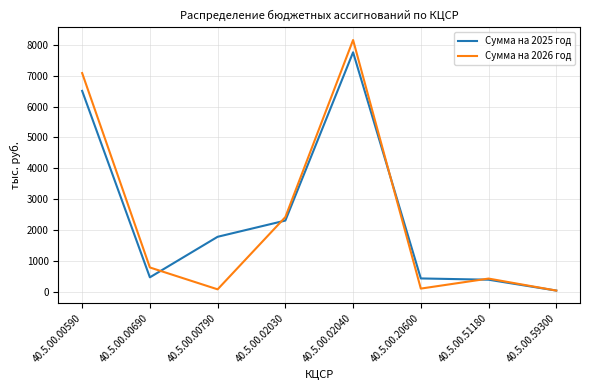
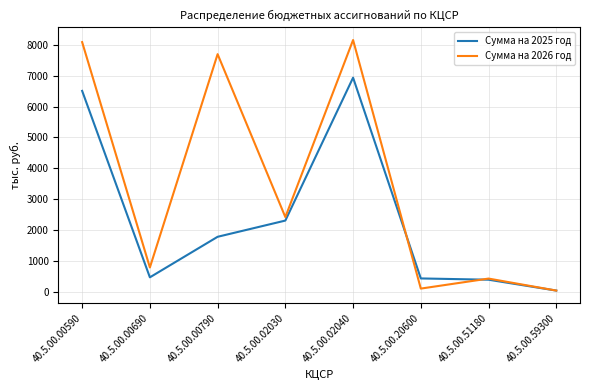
  {
    "Сумма на 2025 год": {
      "40.5.00.00590": 6500,
      "40.5.00.00690": 500,
      "40.5.00.00790": 1800,
      "40.5.00.02030": 2300,
-     "40.5.00.02040": 7800,
+     "40.5.00.02040": 6900,
      "40.5.00.20600": 400
    },
    "Сумма на 2026 год": {
-     "40.5.00.00590": 7100,
+     "40.5.00.00590": 8100,
      "40.5.00.00690": 800,
-     "40.5.00.00790": 100,
+     "40.5.00.00790": 7700,
      "40.5.00.02030": 2400,
      "40.5.00.02040": 8200,
      "40.5.00.20600": 100
    }
  }
